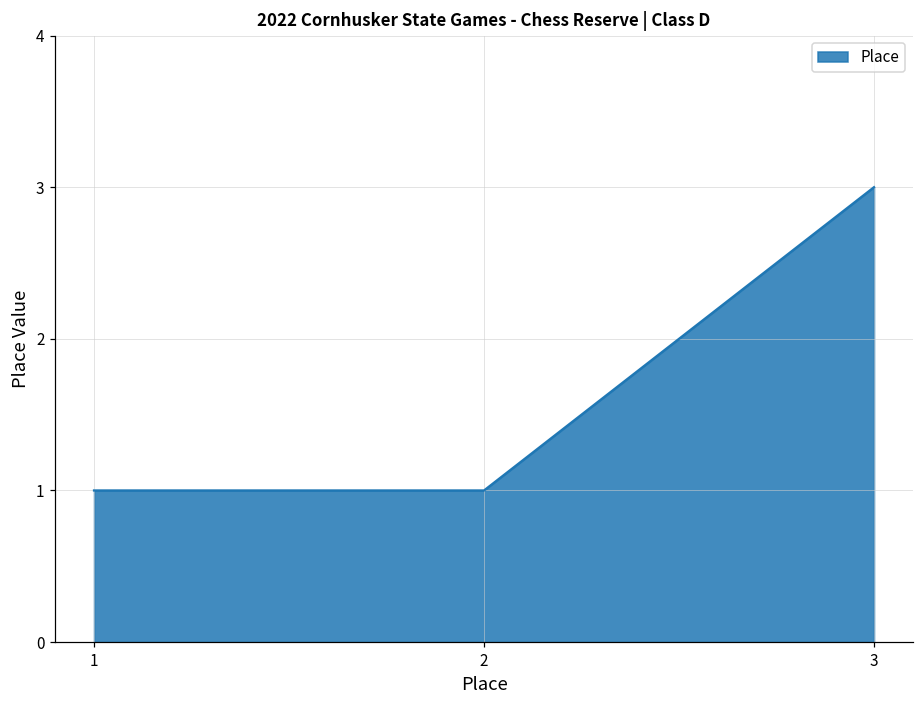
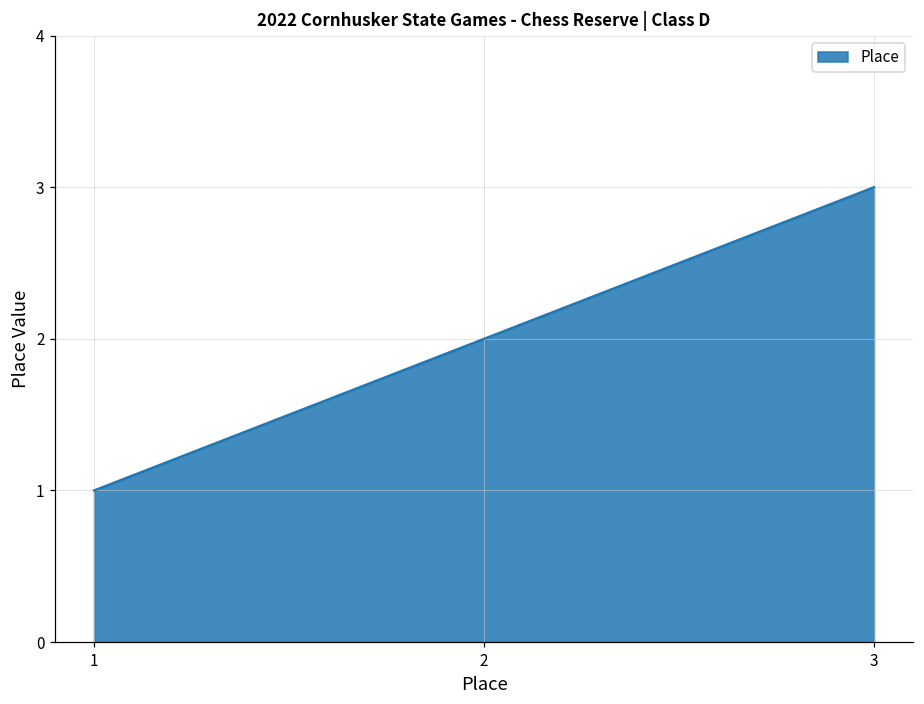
  {
    "1": 1,
-   "2": 1,
+   "2": 2,
    "3": 3
  }
